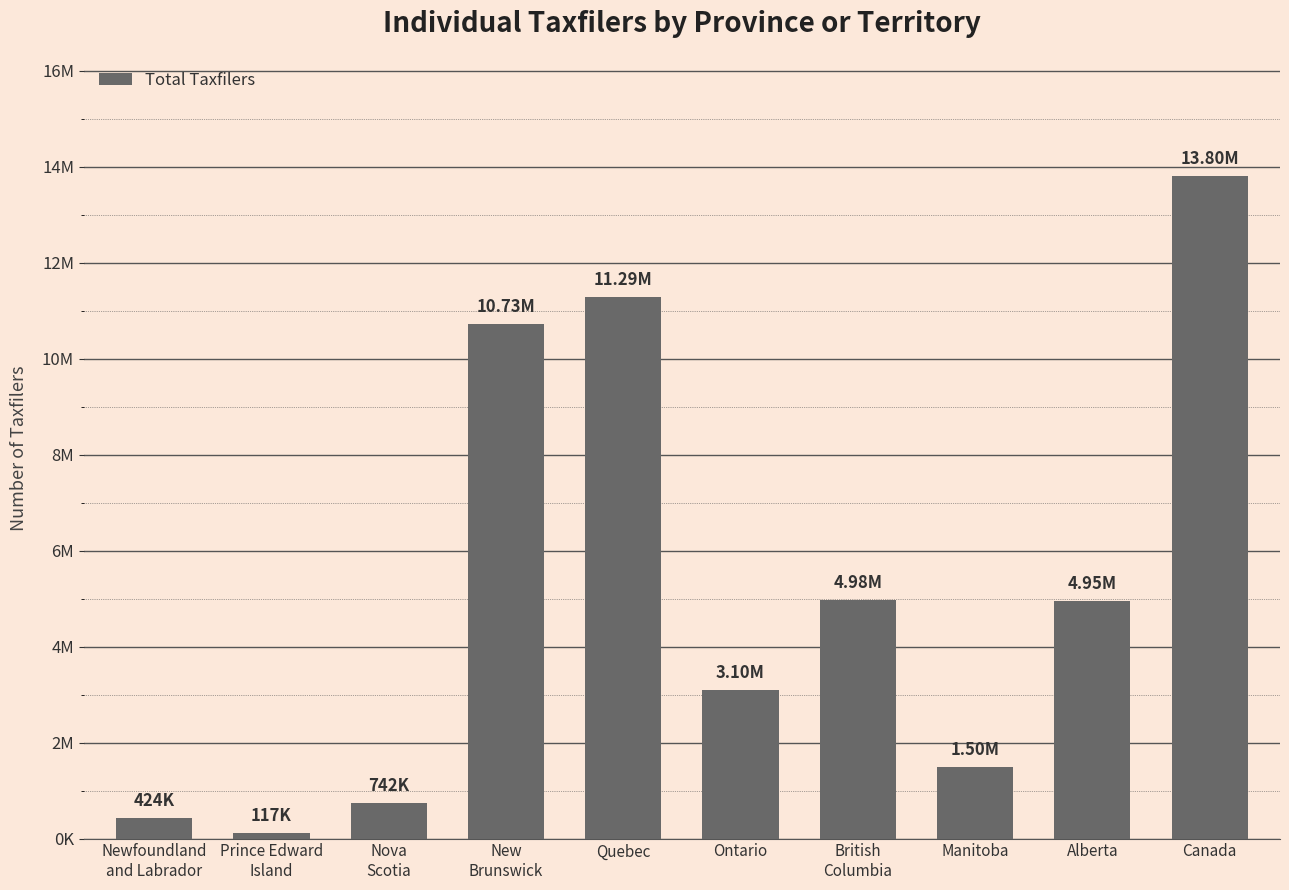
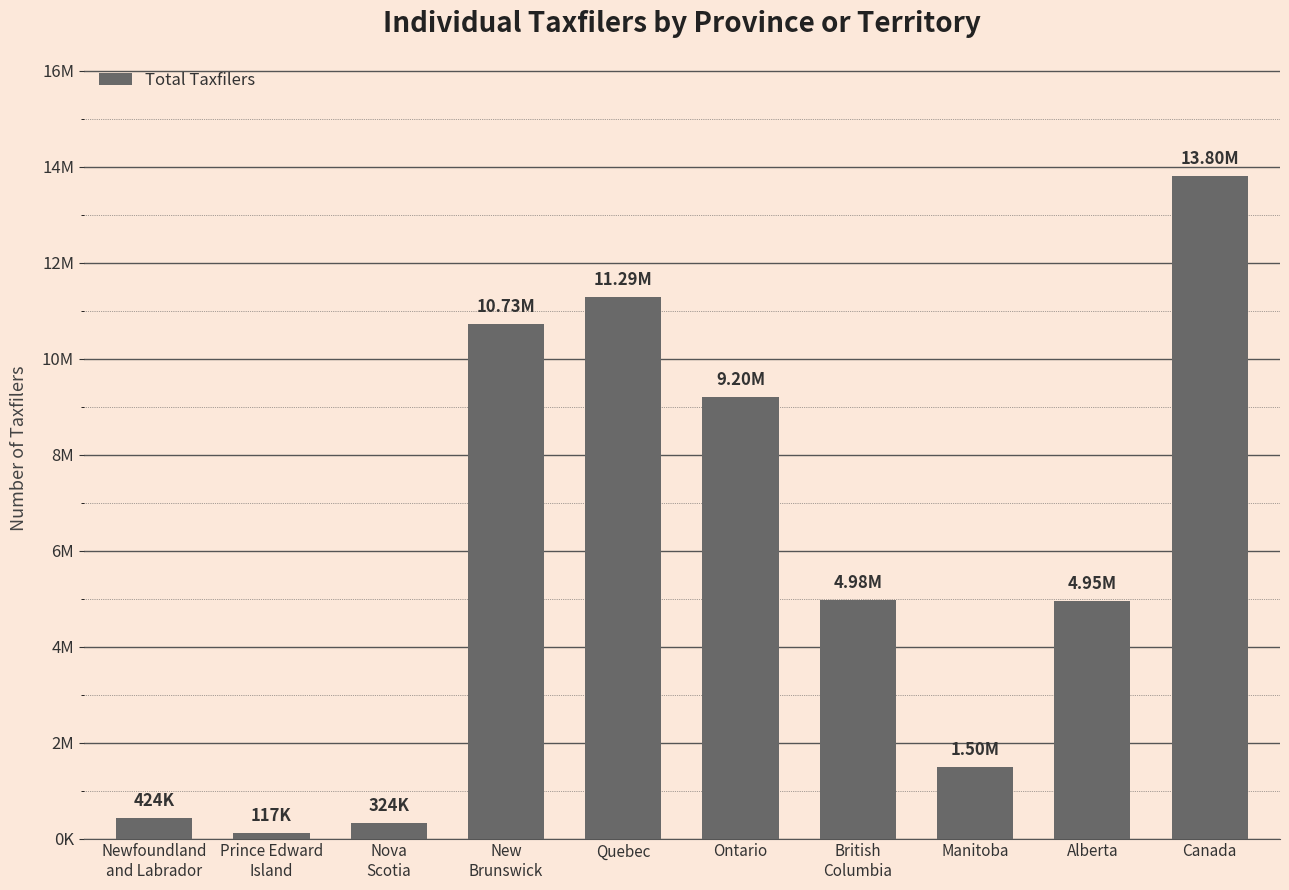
  {
    "Newfoundland and Labrador": "424K",
    "Prince Edward Island": "117K",
-   "Nova Scotia": "742K",
+   "Nova Scotia": "324K",
    "New Brunswick": "10.73M",
    "Quebec": "11.29M",
-   "Ontario": "3.10M",
+   "Ontario": "9.20M",
    "British Columbia": "4.98M",
    "Manitoba": "1.50M",
    "Alberta": "4.95M",
    "Canada": "13.80M"
  }
